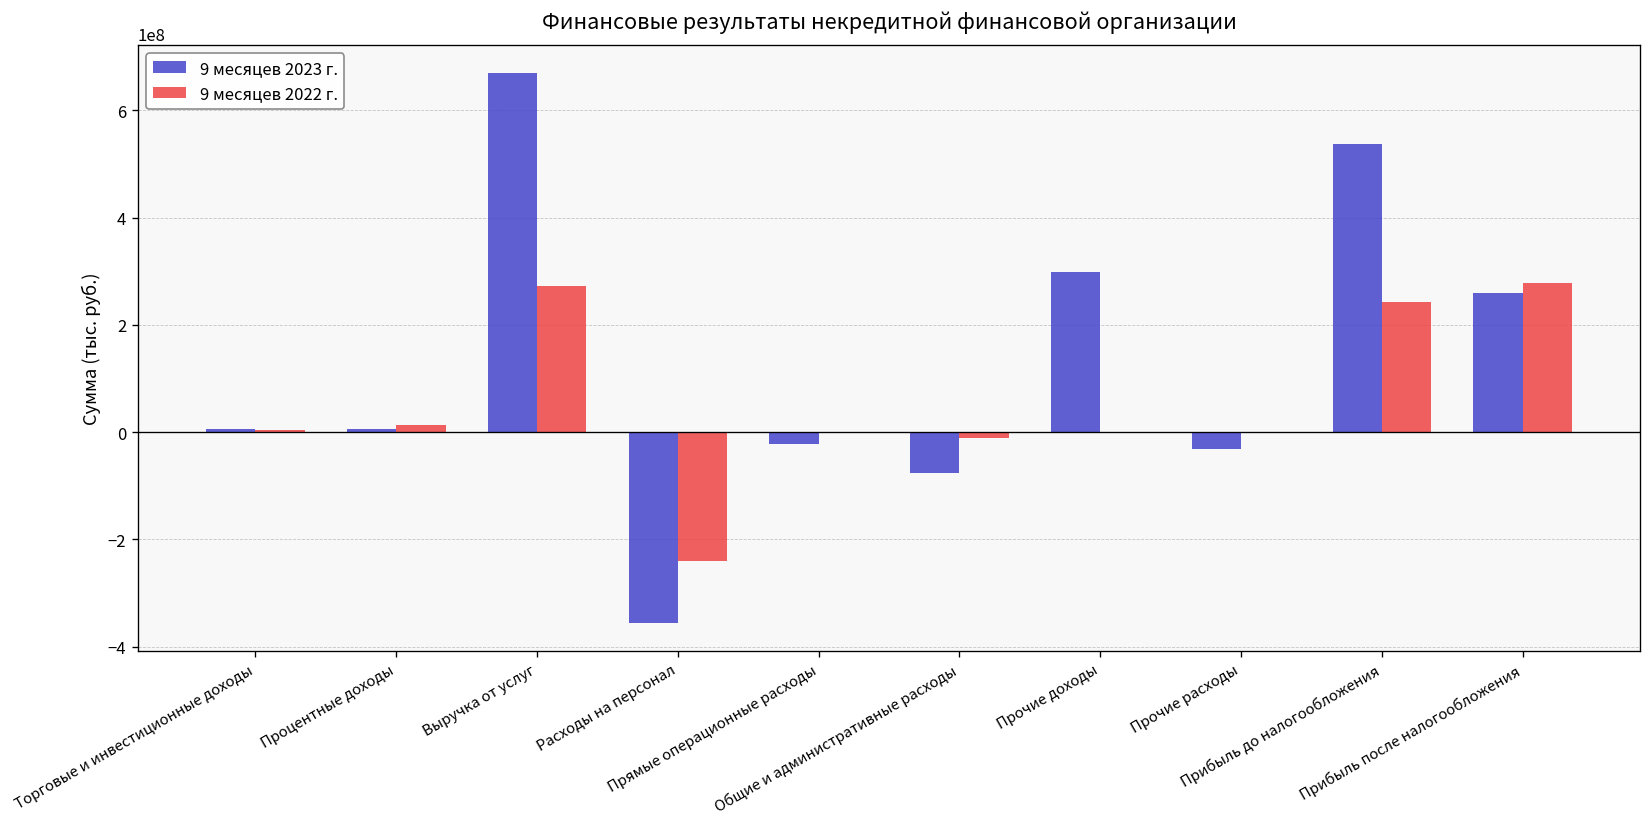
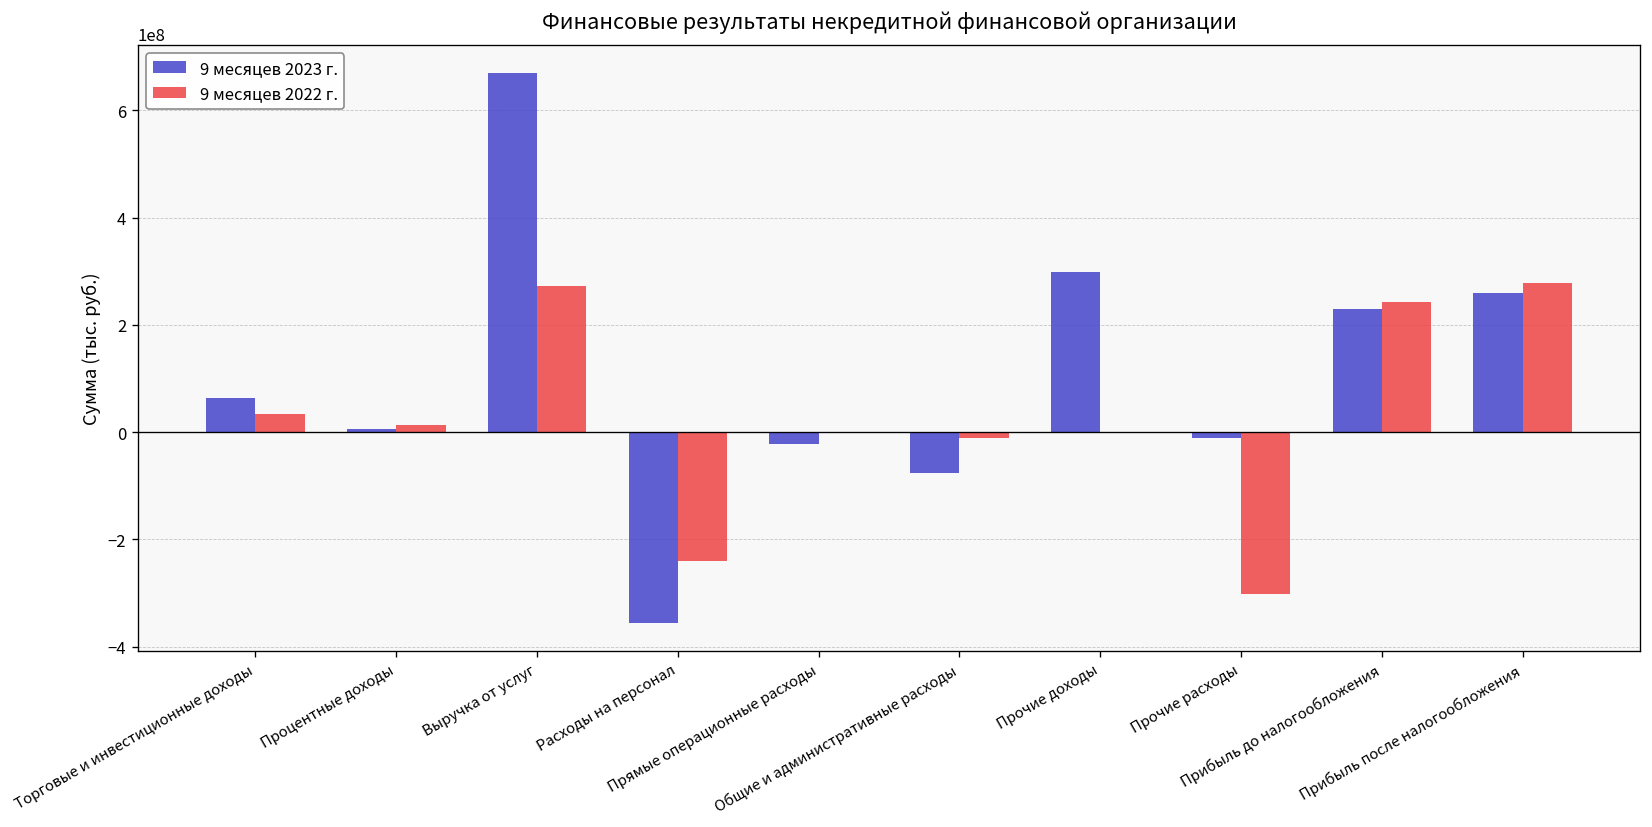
  {
    "9 месяцев 2023 г.": {
-     "Торговые и инвестиционные доходы": 0,
+     "Торговые и инвестиционные доходы": 60000000,
      "Выручка от услуг": 670000000,
      "Расходы на персонал": -360000000,
      "Прямые операционные расходы": -20000000,
      "Общие и административные расходы": -80000000,
      "Прочие доходы": 300000000,
-     "Прочие расходы": -30000000,
-     "Прибыль до налогообложения": 540000000,
+     "Прочие расходы": -10000000,
+     "Прибыль до налогообложения": 230000000,
      "Прибыль после налогообложения": 260000000
    },
    "9 месяцев 2022 г.": {
-     "Торговые и инвестиционные доходы": 0,
+     "Торговые и инвестиционные доходы": 30000000,
      "Процентные доходы": 10000000,
      "Выручка от услуг": 270000000,
      "Расходы на персонал": -240000000,
      "Общие и административные расходы": -10000000,
-     "Прочие расходы": 0,
+     "Прочие расходы": -300000000,
      "Прибыль до налогообложения": 240000000,
      "Прибыль после налогообложения": 280000000
    }
  }
